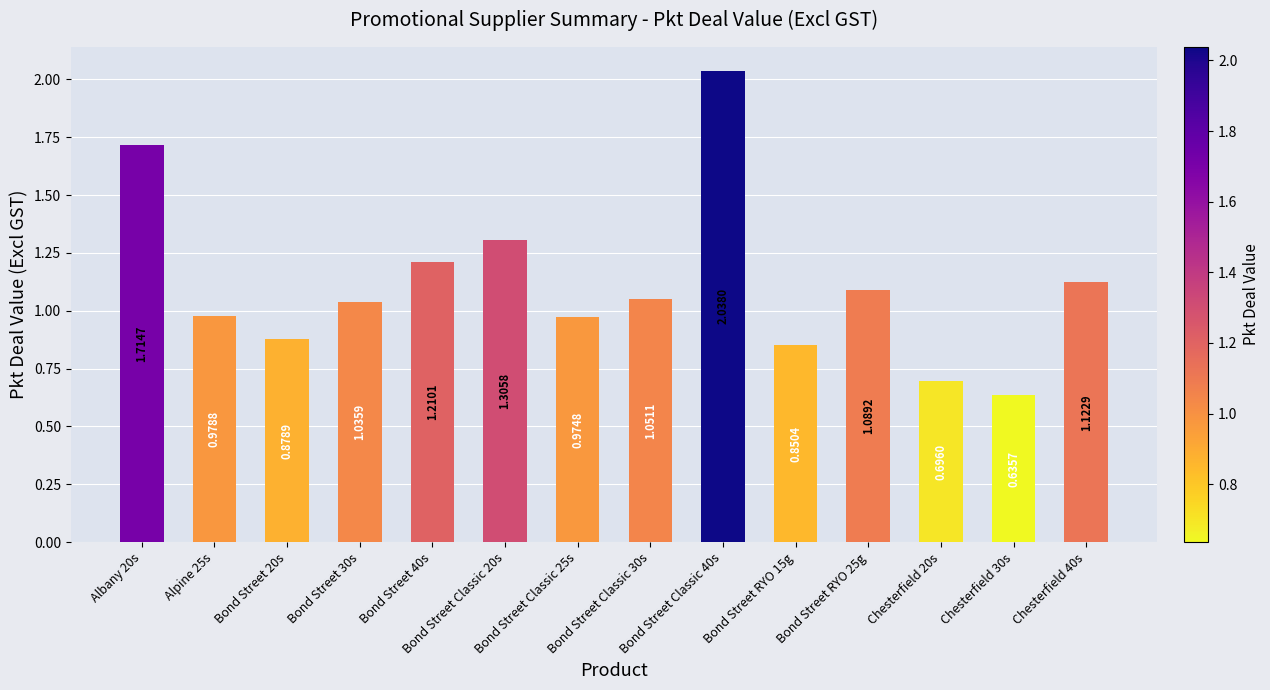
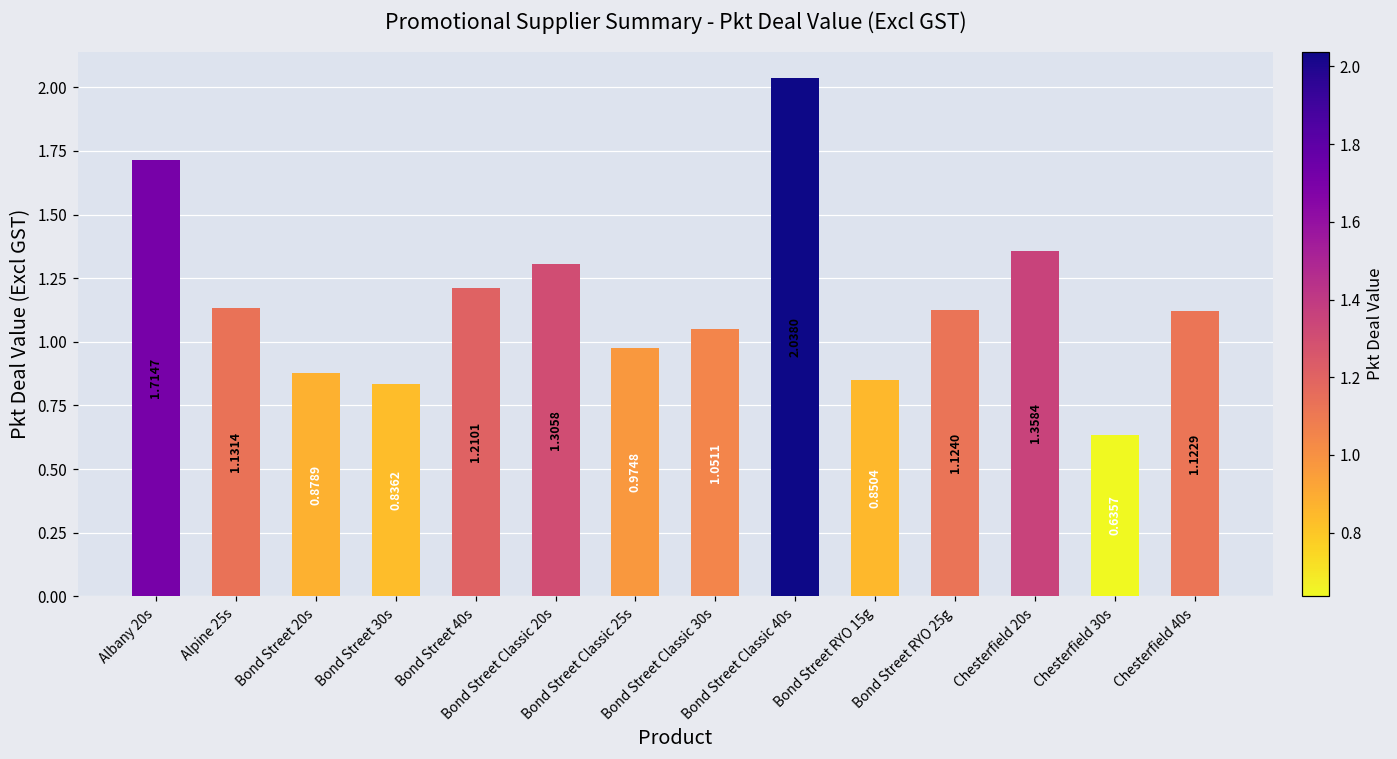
  {
    "Albany 20s": 1.7147,
-   "Alpine 25s": 0.9788,
+   "Alpine 25s": 1.1314,
    "Bond Street 20s": 0.8789,
-   "Bond Street 30s": 1.0359,
+   "Bond Street 30s": 0.8362,
    "Bond Street 40s": 1.2101,
    "Bond Street Classic 20s": 1.3058,
    "Bond Street Classic 25s": 0.9748,
    "Bond Street Classic 30s": 1.0511,
    "Bond Street Classic 40s": 2.0380,
    "Bond Street RYO 15g": 0.8504,
-   "Bond Street RYO 25g": 1.0892,
-   "Chesterfield 20s": 0.6960,
+   "Bond Street RYO 25g": 1.1240,
+   "Chesterfield 20s": 1.3584,
    "Chesterfield 30s": 0.6357,
    "Chesterfield 40s": 1.1229
  }
